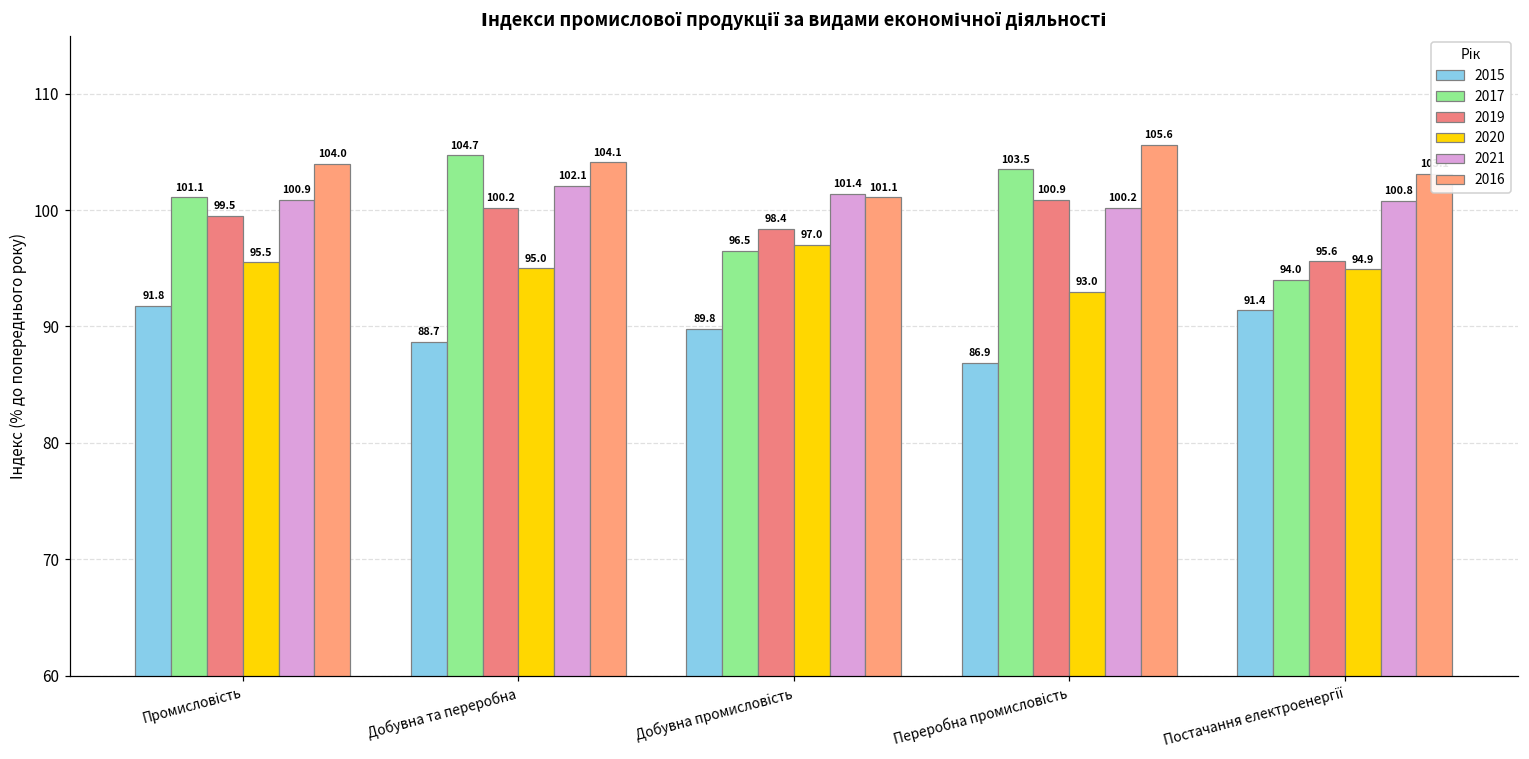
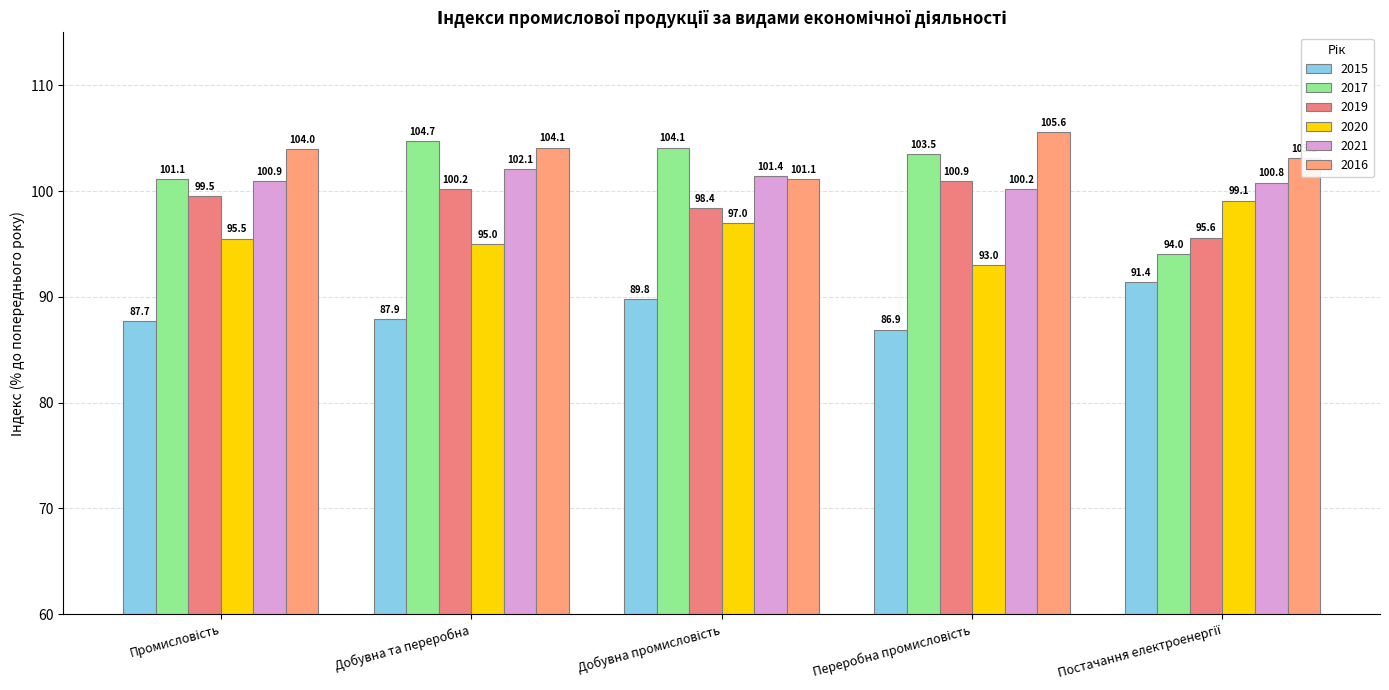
  {
    "2015": {
-     "Промисловість": 91.8,
-     "Добувна та переробна": 88.7,
+     "Промисловість": 87.7,
+     "Добувна та переробна": 87.9,
      "Добувна промисловість": 89.8,
      "Переробна промисловість": 86.9,
      "Постачання електроенергії": 91.4
    },
    "2017": {
      "Промисловість": 101.1,
      "Добувна та переробна": 104.7,
-     "Добувна промисловість": 96.5,
+     "Добувна промисловість": 104.1,
      "Переробна промисловість": 103.5,
      "Постачання електроенергії": 94.0
    },
    "2020": {
      "Промисловість": 95.5,
      "Добувна та переробна": 95.0,
      "Добувна промисловість": 97.0,
      "Переробна промисловість": 93.0,
-     "Постачання електроенергії": 94.9
+     "Постачання електроенергії": 99.1
    },
    "2021": {
      "Промисловість": 100.9,
      "Добувна та переробна": 102.1,
      "Добувна промисловість": 101.4,
      "Переробна промисловість": 100.2,
      "Постачання електроенергії": 100.8
    }
  }
